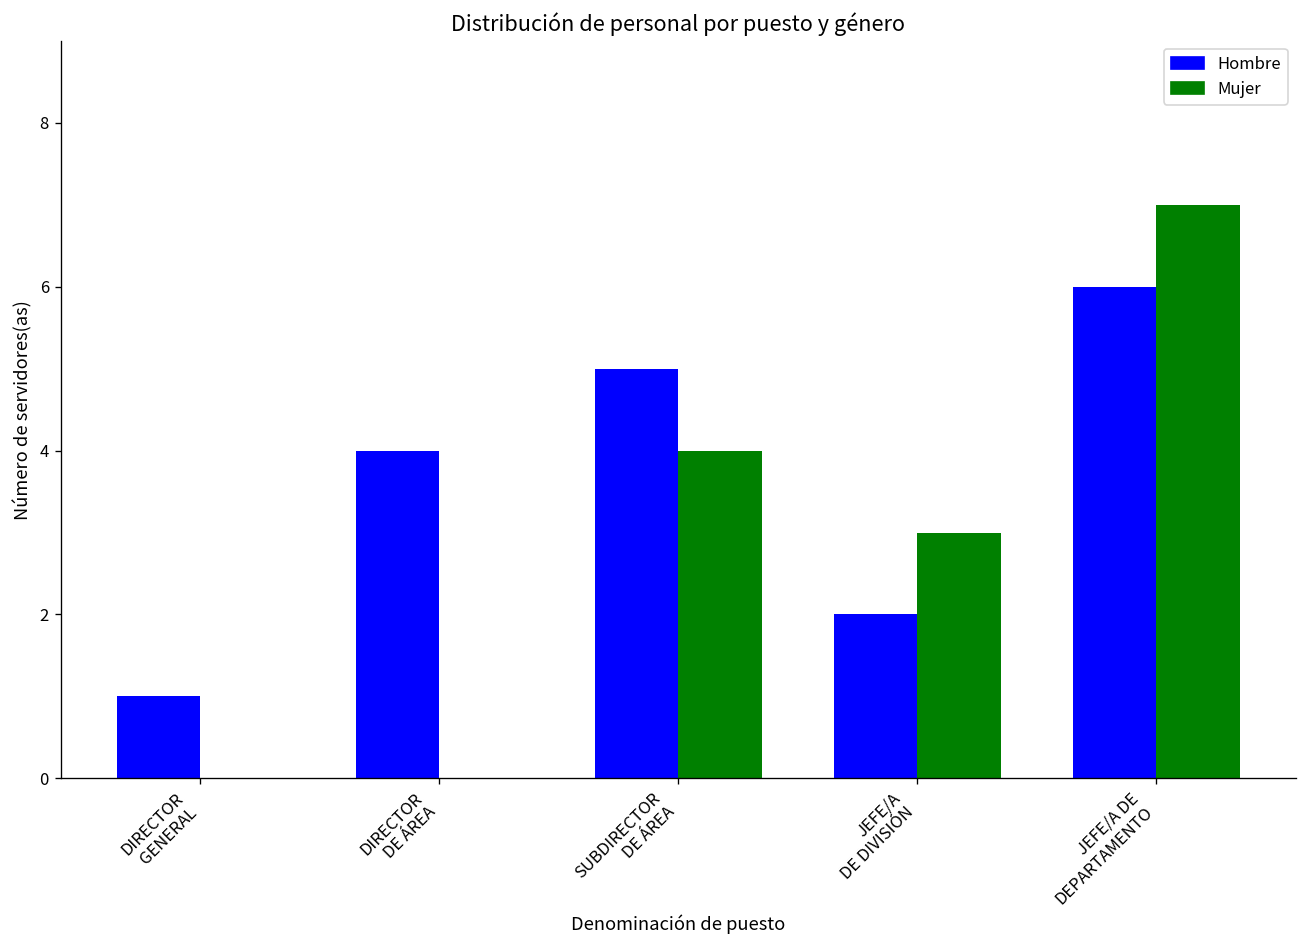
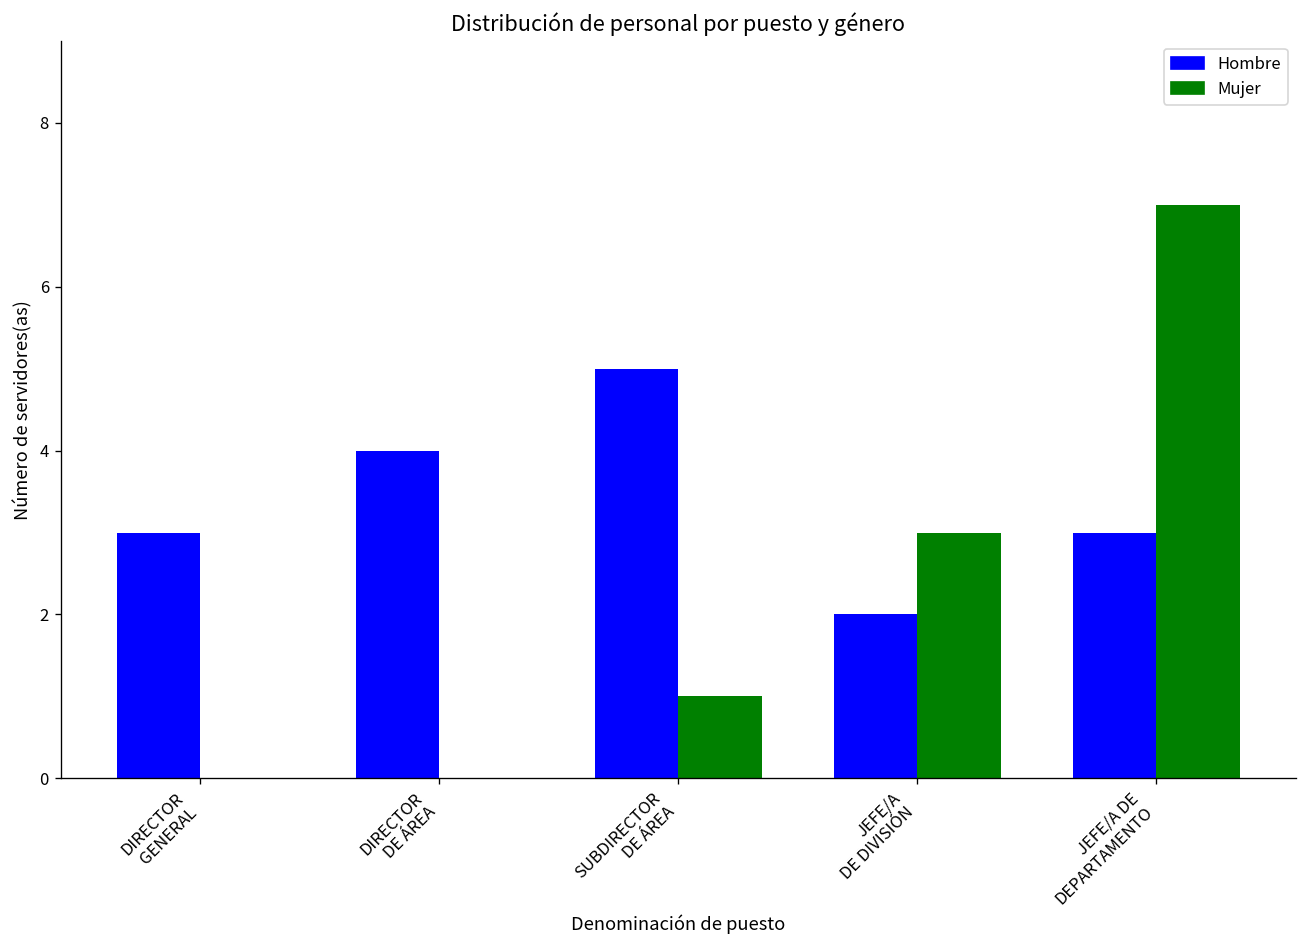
  {
    "Hombre": {
-     "DIRECTOR GENERAL": 1,
+     "DIRECTOR GENERAL": 3,
      "DIRECTOR DE ÁREA": 4,
      "SUBDIRECTOR DE ÁREA": 5,
      "JEFE/A DE DIVISIÓN": 2,
-     "JEFE/A DE DEPARTAMENTO": 6
+     "JEFE/A DE DEPARTAMENTO": 3
    },
    "Mujer": {
      "DIRECTOR GENERAL": 0,
      "DIRECTOR DE ÁREA": 0,
-     "SUBDIRECTOR DE ÁREA": 4,
+     "SUBDIRECTOR DE ÁREA": 1,
      "JEFE/A DE DIVISIÓN": 3,
      "JEFE/A DE DEPARTAMENTO": 7
    }
  }
